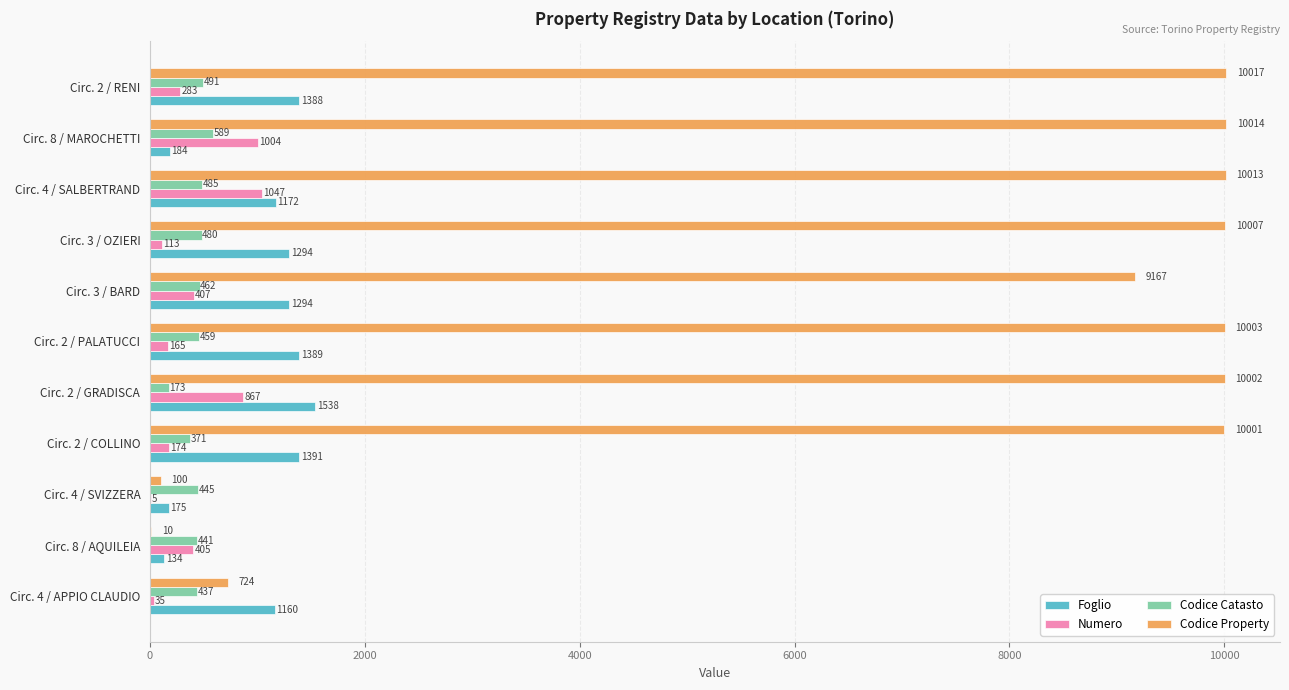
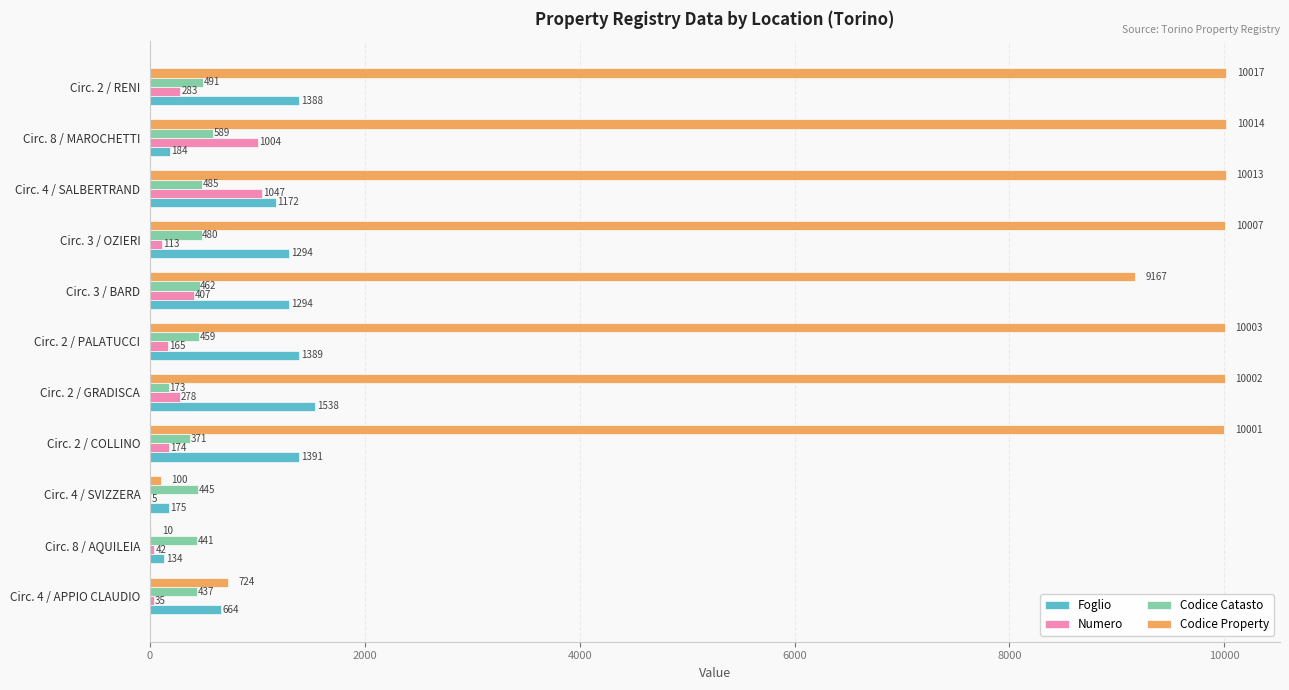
  {
    "Foglio": {
      "Circ. 2 / RENI": 1388,
      "Circ. 8 / MAROCHETTI": 184,
      "Circ. 4 / SALBERTRAND": 1172,
      "Circ. 3 / OZIERI": 1294,
      "Circ. 3 / BARD": 1294,
      "Circ. 2 / PALATUCCI": 1389,
      "Circ. 2 / GRADISCA": 1538,
      "Circ. 2 / COLLINO": 1391,
      "Circ. 4 / SVIZZERA": 175,
      "Circ. 8 / AQUILEIA": 134,
-     "Circ. 4 / APPIO CLAUDIO": 1160
+     "Circ. 4 / APPIO CLAUDIO": 664
    },
    "Numero": {
      "Circ. 2 / RENI": 283,
      "Circ. 8 / MAROCHETTI": 1004,
      "Circ. 4 / SALBERTRAND": 1047,
      "Circ. 3 / OZIERI": 113,
      "Circ. 3 / BARD": 407,
      "Circ. 2 / PALATUCCI": 165,
-     "Circ. 2 / GRADISCA": 867,
+     "Circ. 2 / GRADISCA": 278,
      "Circ. 2 / COLLINO": 174,
      "Circ. 4 / SVIZZERA": 5,
-     "Circ. 8 / AQUILEIA": 405,
+     "Circ. 8 / AQUILEIA": 42,
      "Circ. 4 / APPIO CLAUDIO": 35
    },
    "Codice Catasto": {
      "Circ. 2 / RENI": 491,
      "Circ. 8 / MAROCHETTI": 589,
      "Circ. 4 / SALBERTRAND": 485,
      "Circ. 3 / OZIERI": 480,
      "Circ. 3 / BARD": 462,
      "Circ. 2 / PALATUCCI": 459,
      "Circ. 2 / GRADISCA": 173,
      "Circ. 2 / COLLINO": 371,
      "Circ. 4 / SVIZZERA": 445,
      "Circ. 8 / AQUILEIA": 441,
      "Circ. 4 / APPIO CLAUDIO": 437
    },
    "Codice Property": {
      "Circ. 2 / RENI": 10017,
      "Circ. 8 / MAROCHETTI": 10014,
      "Circ. 4 / SALBERTRAND": 10013,
      "Circ. 3 / OZIERI": 10007,
      "Circ. 3 / BARD": 9167,
      "Circ. 2 / PALATUCCI": 10003,
      "Circ. 2 / GRADISCA": 10002,
      "Circ. 2 / COLLINO": 10001,
      "Circ. 4 / SVIZZERA": 100,
      "Circ. 8 / AQUILEIA": 10,
      "Circ. 4 / APPIO CLAUDIO": 724
    }
  }
